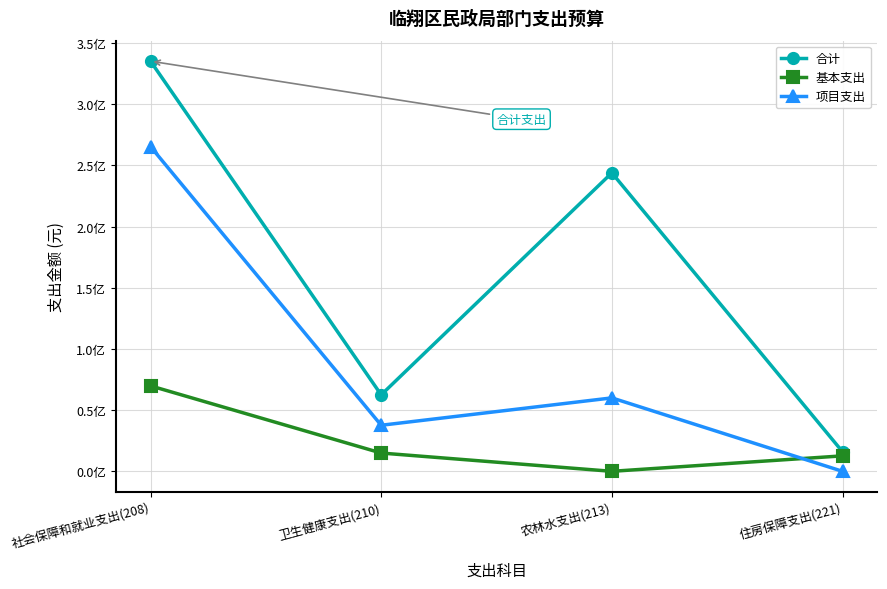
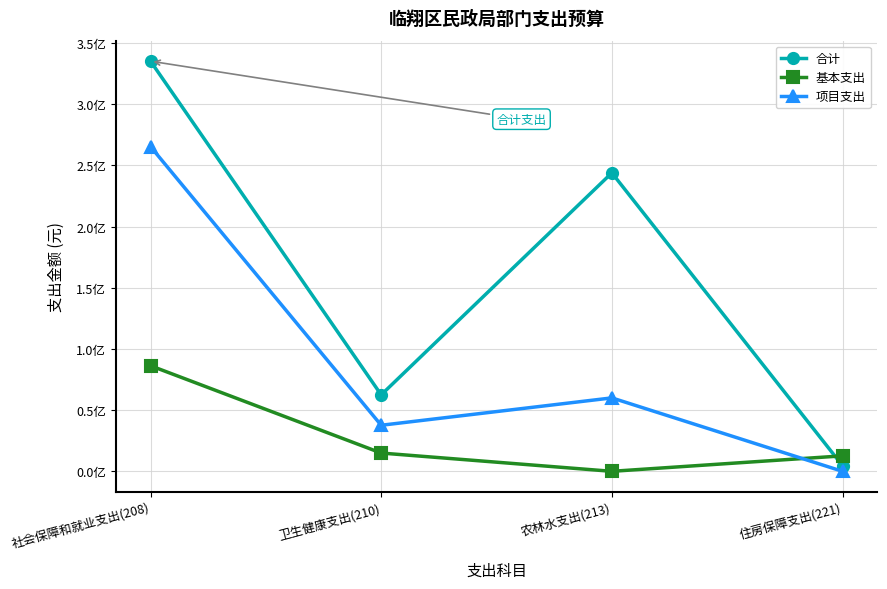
  {
    "合计": {
      "社会保障和就业支出(208)": "3.35亿",
      "卫生健康支出(210)": "0.62亿",
      "农林水支出(213)": "2.44亿",
-     "住房保障支出(221)": "0.16亿"
+     "住房保障支出(221)": "0.05亿"
    },
    "基本支出": {
-     "社会保障和就业支出(208)": "0.70亿",
+     "社会保障和就业支出(208)": "0.86亿",
      "卫生健康支出(210)": "0.15亿",
      "农林水支出(213)": "0.00亿",
      "住房保障支出(221)": "0.13亿"
    },
    "项目支出": {
      "社会保障和就业支出(208)": "2.65亿",
      "卫生健康支出(210)": "0.38亿",
      "农林水支出(213)": "0.60亿",
      "住房保障支出(221)": "0.00亿"
    }
  }
